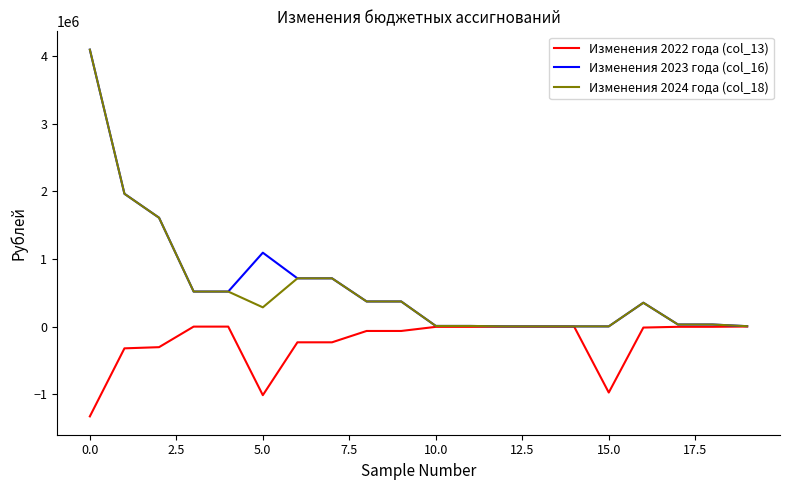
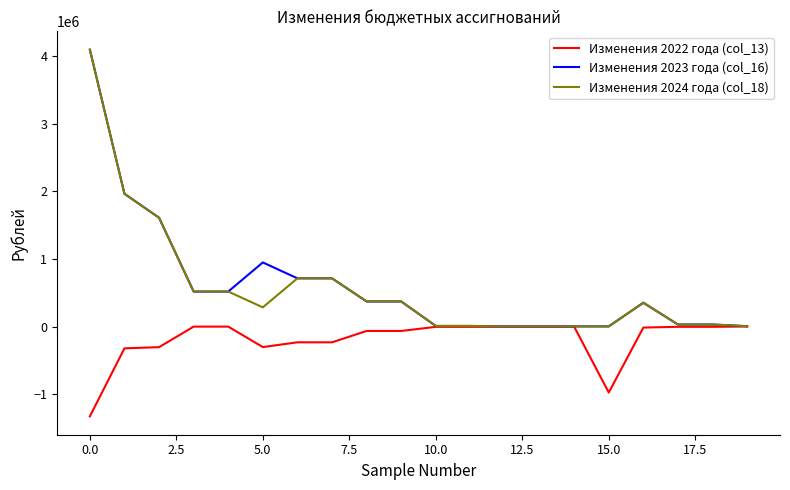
  {
    "Изменения 2022 года (col_13)": {
      "0.0": -1300000,
-     "5.0": -1000000,
+     "5.0": -300000,
      "15.0": -1000000
    },
    "Изменения 2023 года (col_16)": {
-     "5.0": 1100000
+     "5.0": 900000
    },
    "Изменения 2024 года (col_18)": {
      "5.0": 300000
    }
  }
